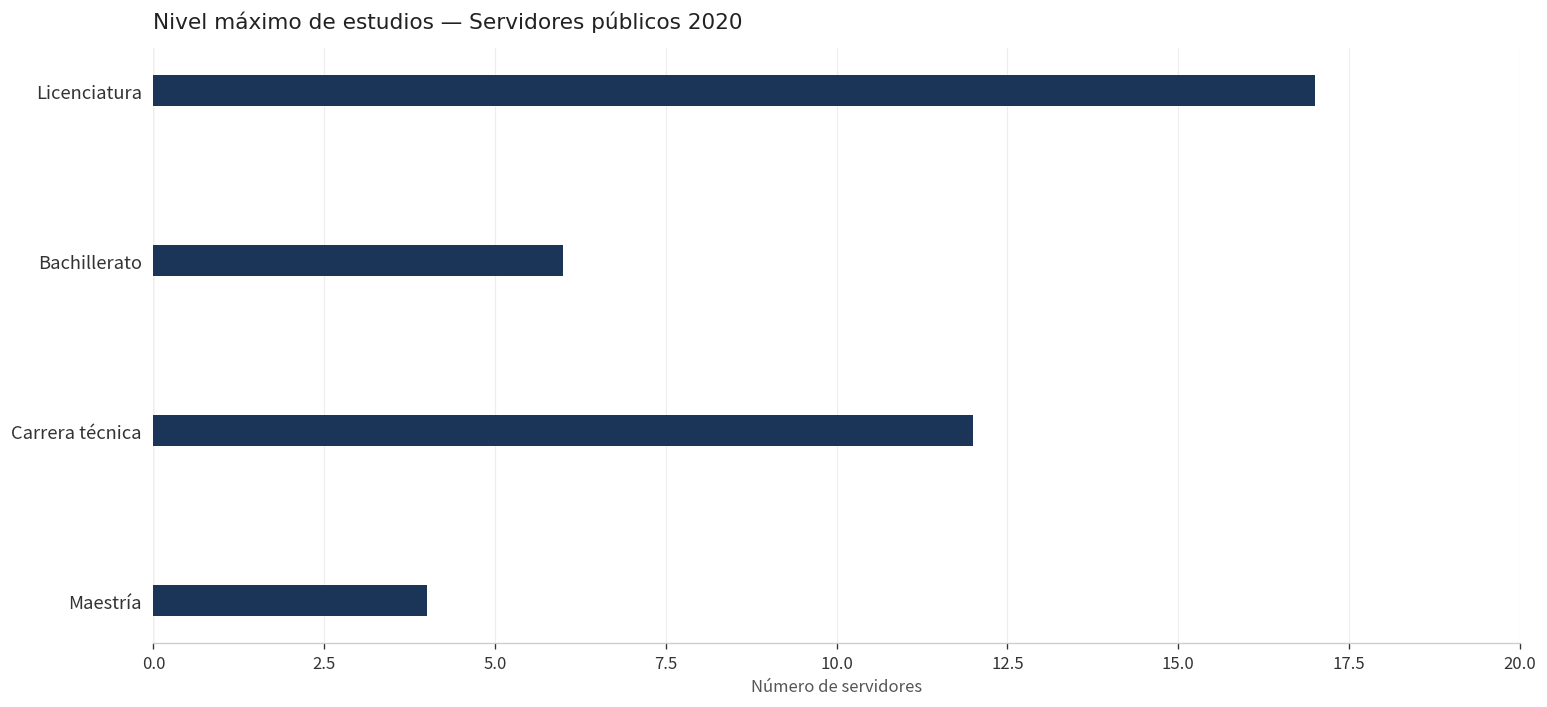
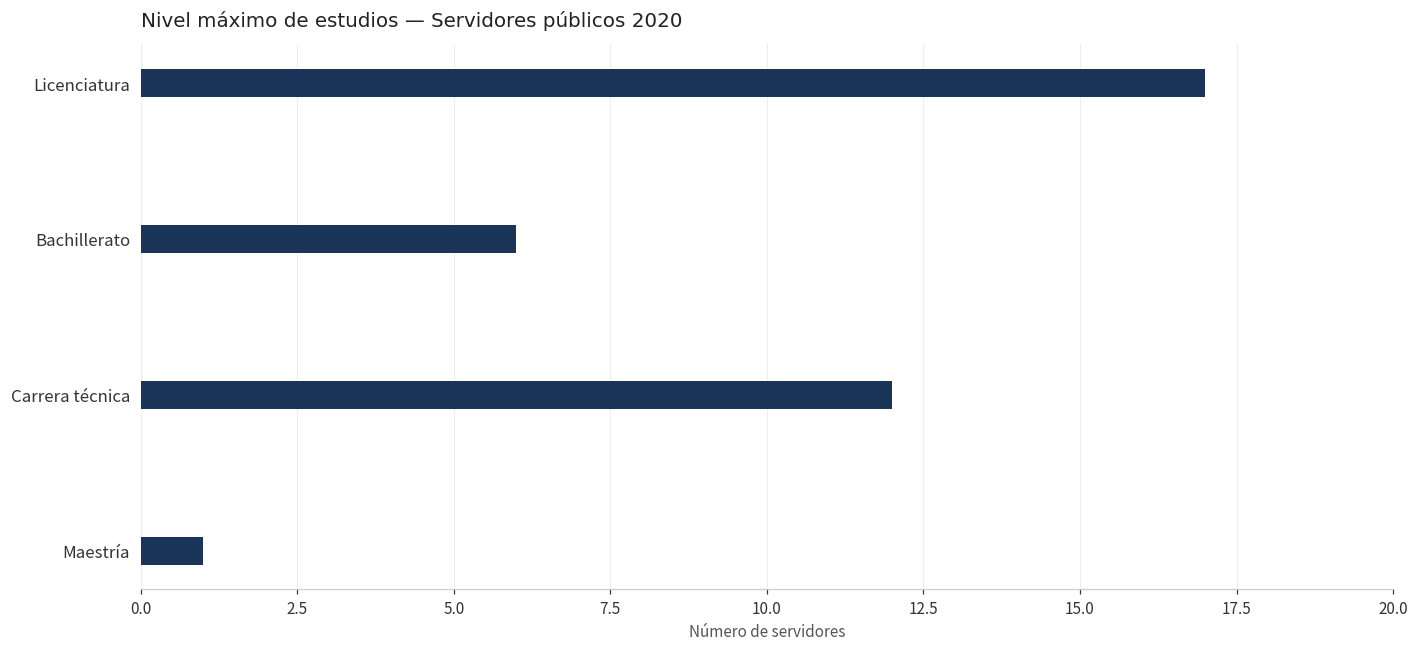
  {
    "Licenciatura": 17,
    "Bachillerato": 6,
    "Carrera técnica": 12,
-   "Maestría": 4
+   "Maestría": 1
  }
